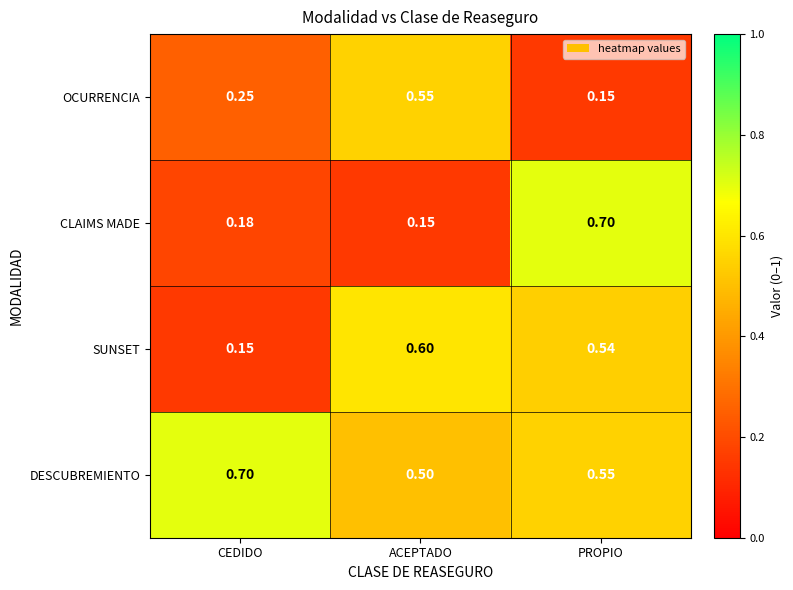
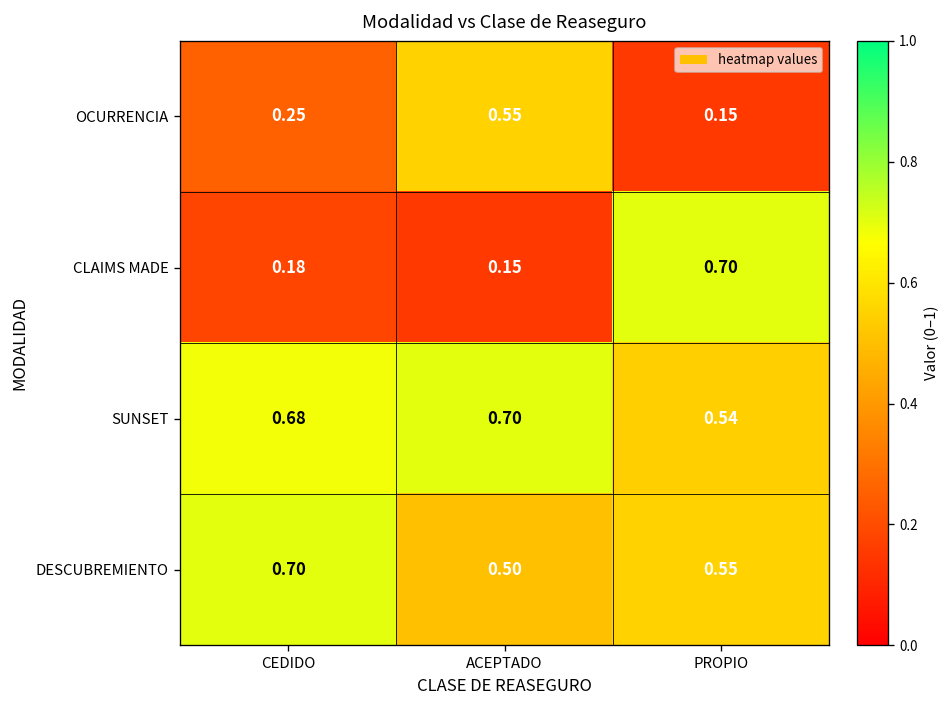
  {
    "OCURRENCIA": {
      "CEDIDO": 0.25,
      "ACEPTADO": 0.55,
      "PROPIO": 0.15
    },
    "CLAIMS MADE": {
      "CEDIDO": 0.18,
      "ACEPTADO": 0.15,
      "PROPIO": 0.70
    },
    "SUNSET": {
-     "CEDIDO": 0.15,
-     "ACEPTADO": 0.60,
+     "CEDIDO": 0.68,
+     "ACEPTADO": 0.70,
      "PROPIO": 0.54
    },
    "DESCUBREMIENTO": {
      "CEDIDO": 0.70,
      "ACEPTADO": 0.50,
      "PROPIO": 0.55
    }
  }
